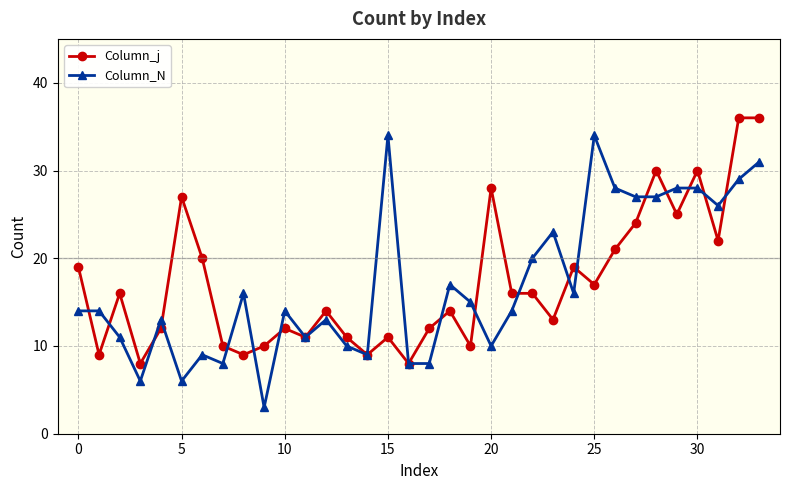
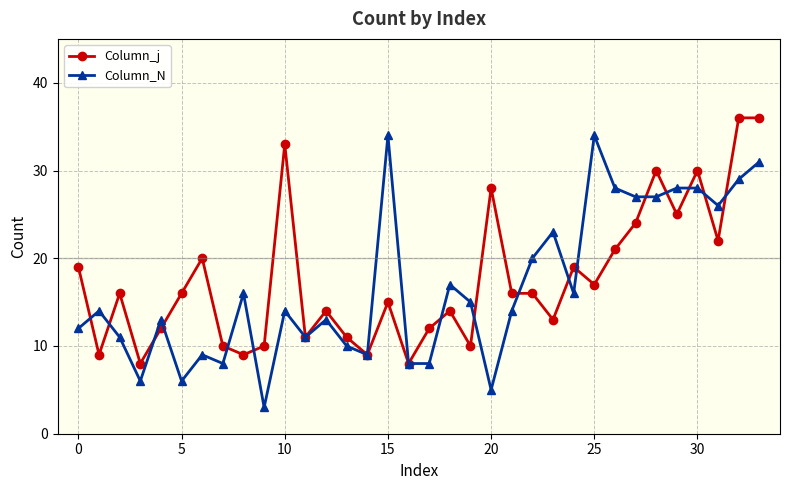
  {
    "Column_j": {
      "0": 19,
-     "5": 27,
-     "10": 12,
-     "15": 11,
+     "5": 16,
+     "10": 33,
+     "15": 15,
      "20": 28,
      "25": 17,
      "30": 30
    },
    "Column_N": {
-     "0": 14,
+     "0": 12,
      "5": 6,
      "10": 14,
      "15": 34,
-     "20": 10,
+     "20": 5,
      "25": 34,
      "30": 28
    }
  }
